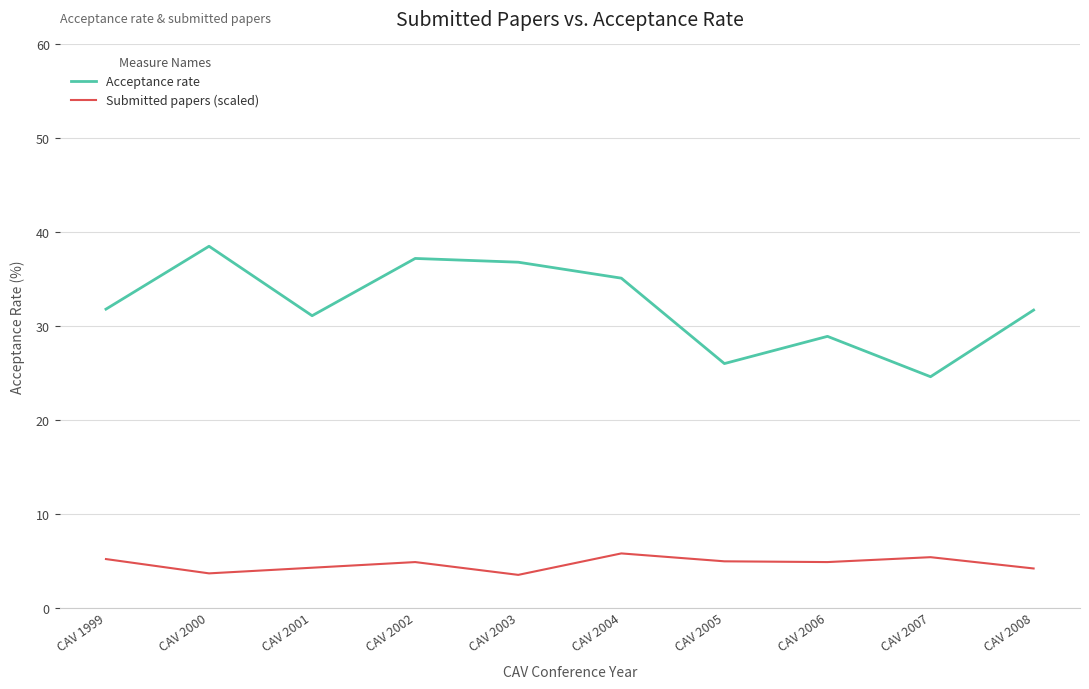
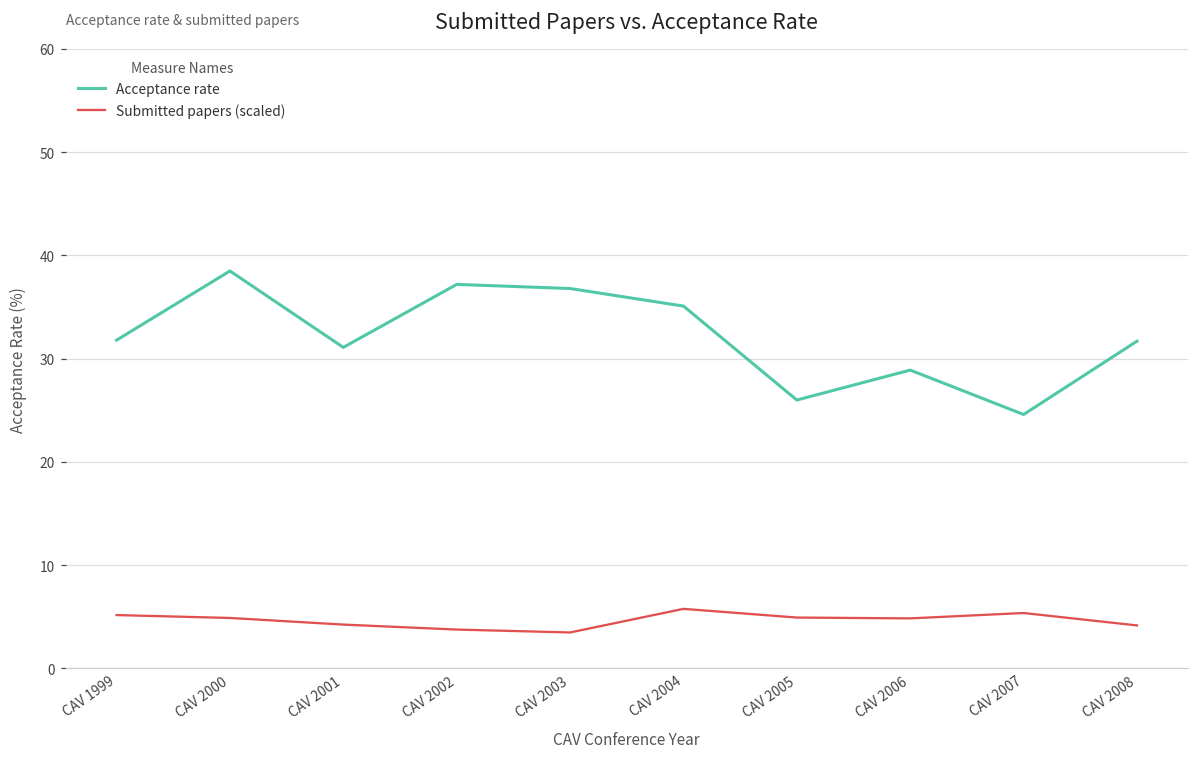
  {
    "Acceptance rate": {
      "CAV 1999": 32,
      "CAV 2000": 39,
      "CAV 2001": 31,
      "CAV 2002": 37,
      "CAV 2003": 37,
      "CAV 2004": 35,
      "CAV 2005": 26,
      "CAV 2006": 29,
      "CAV 2007": 25,
      "CAV 2008": 32
    },
    "Submitted papers (scaled)": {
      "CAV 1999": 5,
-     "CAV 2000": 4,
+     "CAV 2000": 5,
      "CAV 2001": 4,
-     "CAV 2002": 5,
+     "CAV 2002": 4,
      "CAV 2003": 3,
      "CAV 2004": 6,
      "CAV 2005": 5,
      "CAV 2006": 5,
      "CAV 2007": 5,
      "CAV 2008": 4
    }
  }
